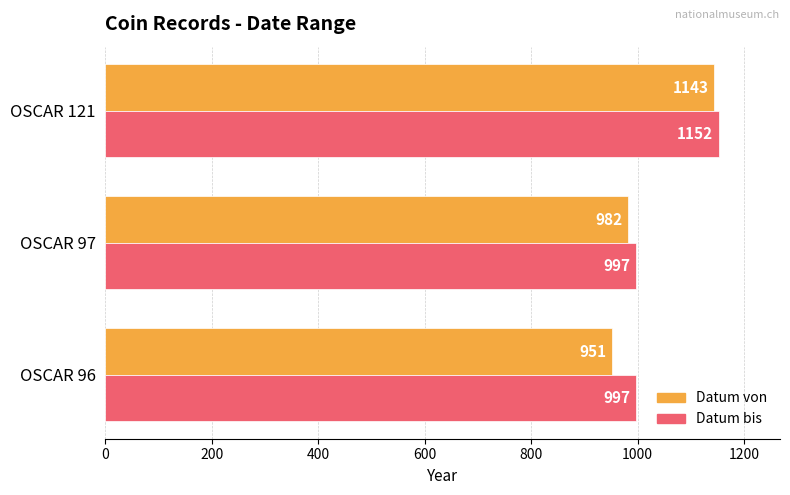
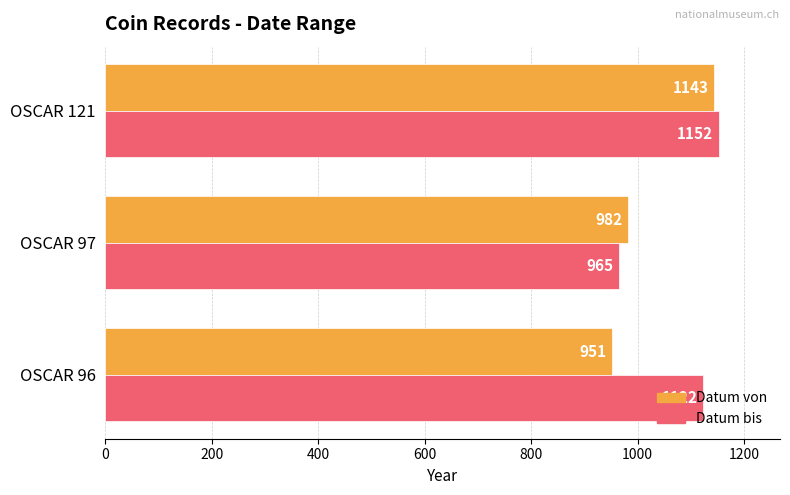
  {
    "Datum von": {
      "OSCAR 121": 1143,
      "OSCAR 97": 982,
      "OSCAR 96": 951
    },
    "Datum bis": {
      "OSCAR 121": 1152,
-     "OSCAR 97": 997,
-     "OSCAR 96": 997
+     "OSCAR 97": 965,
+     "OSCAR 96": 1122
    }
  }
